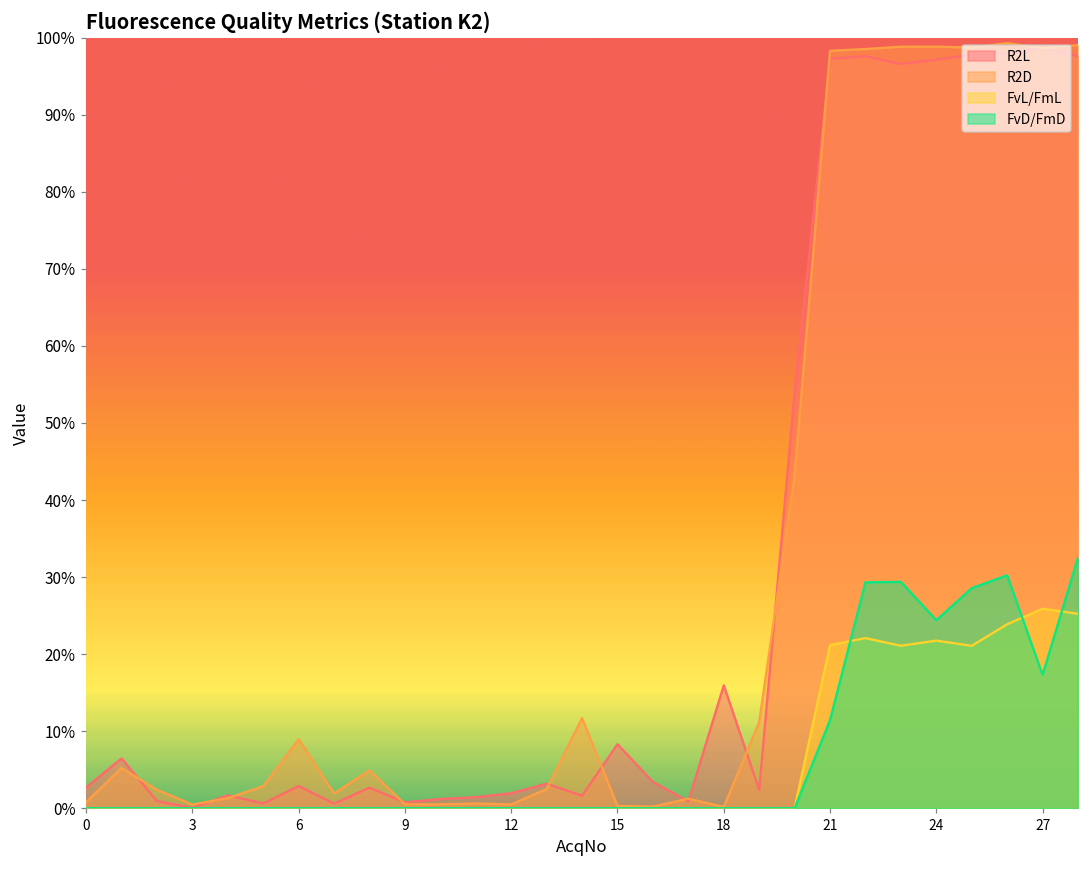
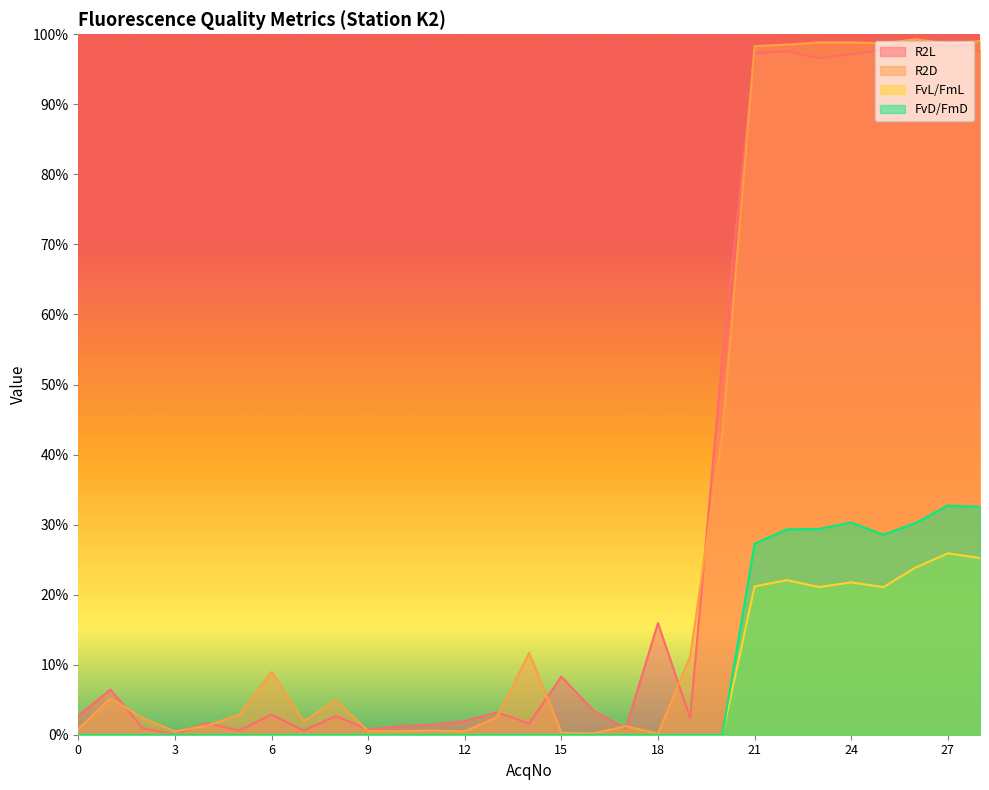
  {
    "FvD/FmD": {
-     "21": "11%",
-     "24": "24%",
-     "27": "17%"
+     "21": "27%",
+     "24": "30%",
+     "27": "33%"
    }
  }
